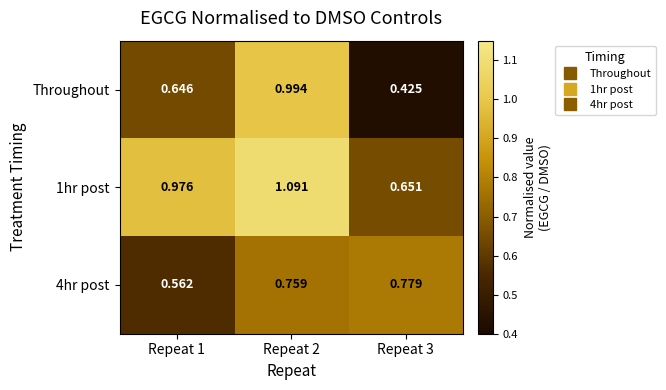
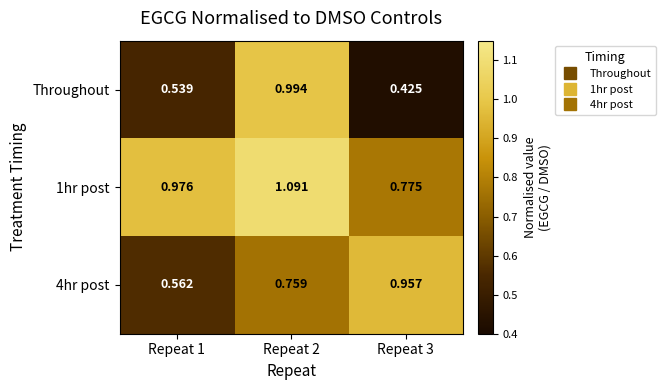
  {
    "Throughout": {
-     "Repeat 1": 0.646,
+     "Repeat 1": 0.539,
      "Repeat 2": 0.994,
      "Repeat 3": 0.425
    },
    "1hr post": {
      "Repeat 1": 0.976,
      "Repeat 2": 1.091,
-     "Repeat 3": 0.651
+     "Repeat 3": 0.775
    },
    "4hr post": {
      "Repeat 1": 0.562,
      "Repeat 2": 0.759,
-     "Repeat 3": 0.779
+     "Repeat 3": 0.957
    }
  }
